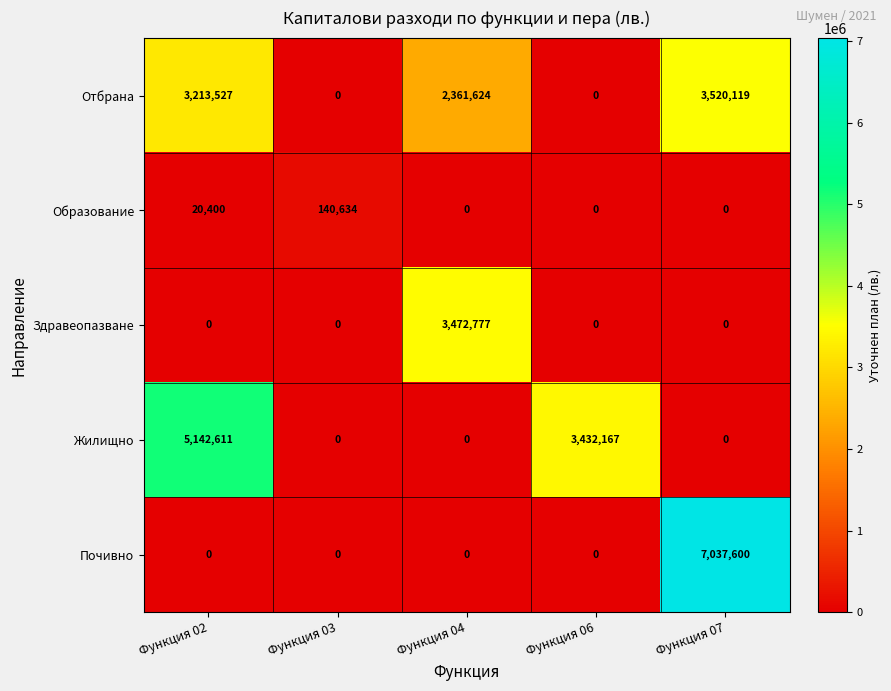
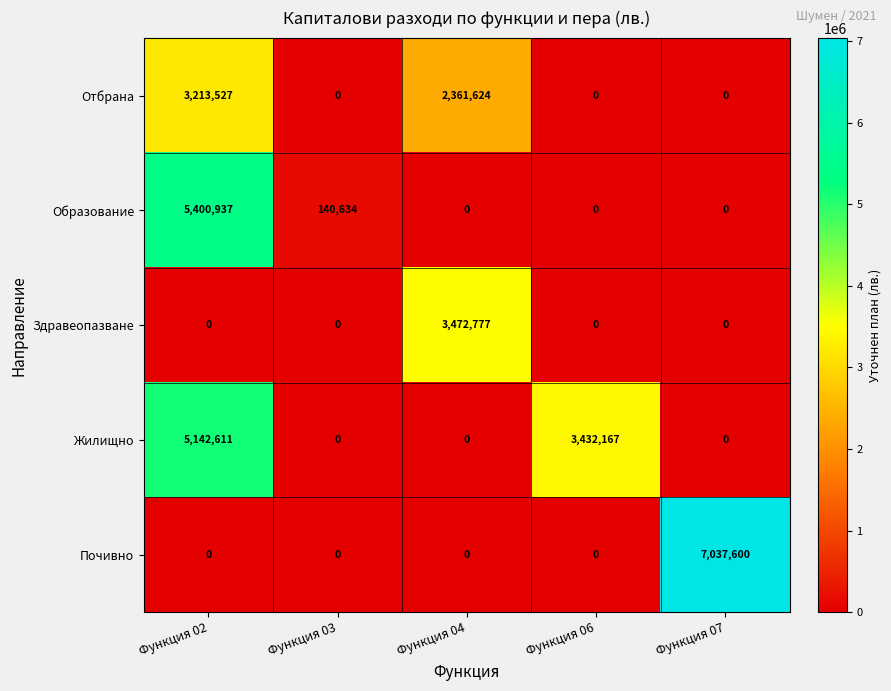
  {
    "Отбрана": {
      "Функция 02": "3,213,527",
      "Функция 03": "0",
      "Функция 04": "2,361,624",
      "Функция 06": "0",
-     "Функция 07": "3,520,119"
+     "Функция 07": "0"
    },
    "Образование": {
-     "Функция 02": "20,400",
+     "Функция 02": "5,400,937",
      "Функция 03": "140,634",
      "Функция 04": "0",
      "Функция 06": "0",
      "Функция 07": "0"
    },
    "Здравеопазване": {
      "Функция 02": "0",
      "Функция 03": "0",
      "Функция 04": "3,472,777",
      "Функция 06": "0",
      "Функция 07": "0"
    },
    "Жилищно": {
      "Функция 02": "5,142,611",
      "Функция 03": "0",
      "Функция 04": "0",
      "Функция 06": "3,432,167",
      "Функция 07": "0"
    },
    "Почивно": {
      "Функция 02": "0",
      "Функция 03": "0",
      "Функция 04": "0",
      "Функция 06": "0",
      "Функция 07": "7,037,600"
    }
  }
